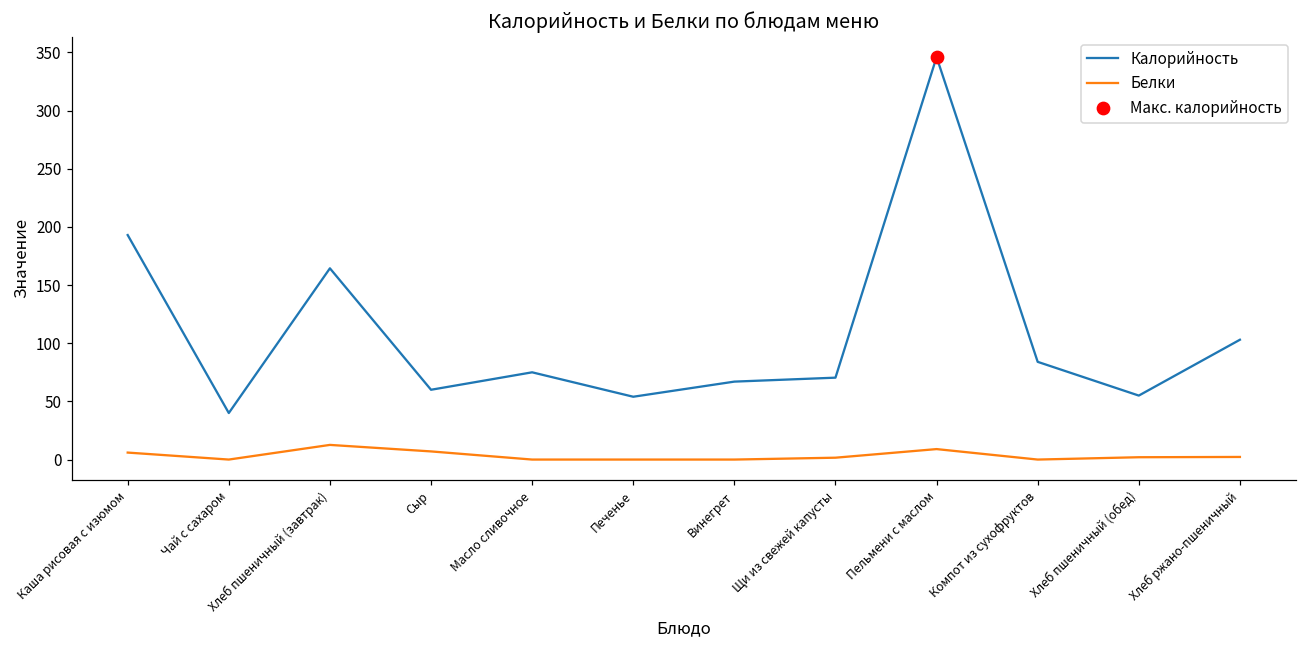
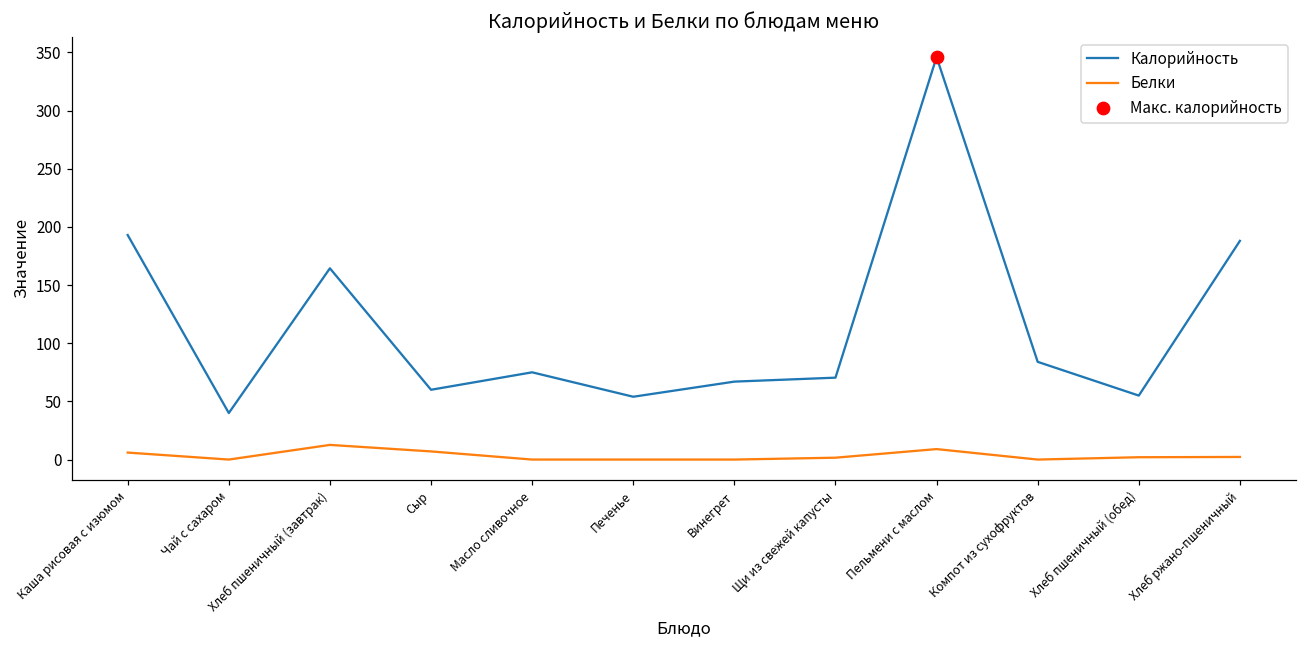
  {
    "Калорийность": {
      "Каша рисовая с изюмом": 193,
      "Чай с сахаром": 40,
      "Хлеб пшеничный (завтрак)": 164,
      "Сыр": 60,
      "Масло сливочное": 75,
      "Печенье": 54,
      "Винегрет": 67,
      "Щи из свежей капусты": 70,
      "Компот из сухофруктов": 84,
      "Хлеб пшеничный (обед)": 55,
-     "Хлеб ржано-пшеничный": 103
+     "Хлеб ржано-пшеничный": 188
    },
    "Белки": {
      "Каша рисовая с изюмом": 6,
      "Чай с сахаром": 0,
      "Хлеб пшеничный (завтрак)": 13,
      "Сыр": 7,
      "Масло сливочное": 0,
      "Печенье": 0,
      "Винегрет": 0,
      "Щи из свежей капусты": 2,
      "Пельмени с маслом": 9,
      "Компот из сухофруктов": 0,
      "Хлеб пшеничный (обед)": 2,
      "Хлеб ржано-пшеничный": 2
    }
  }
